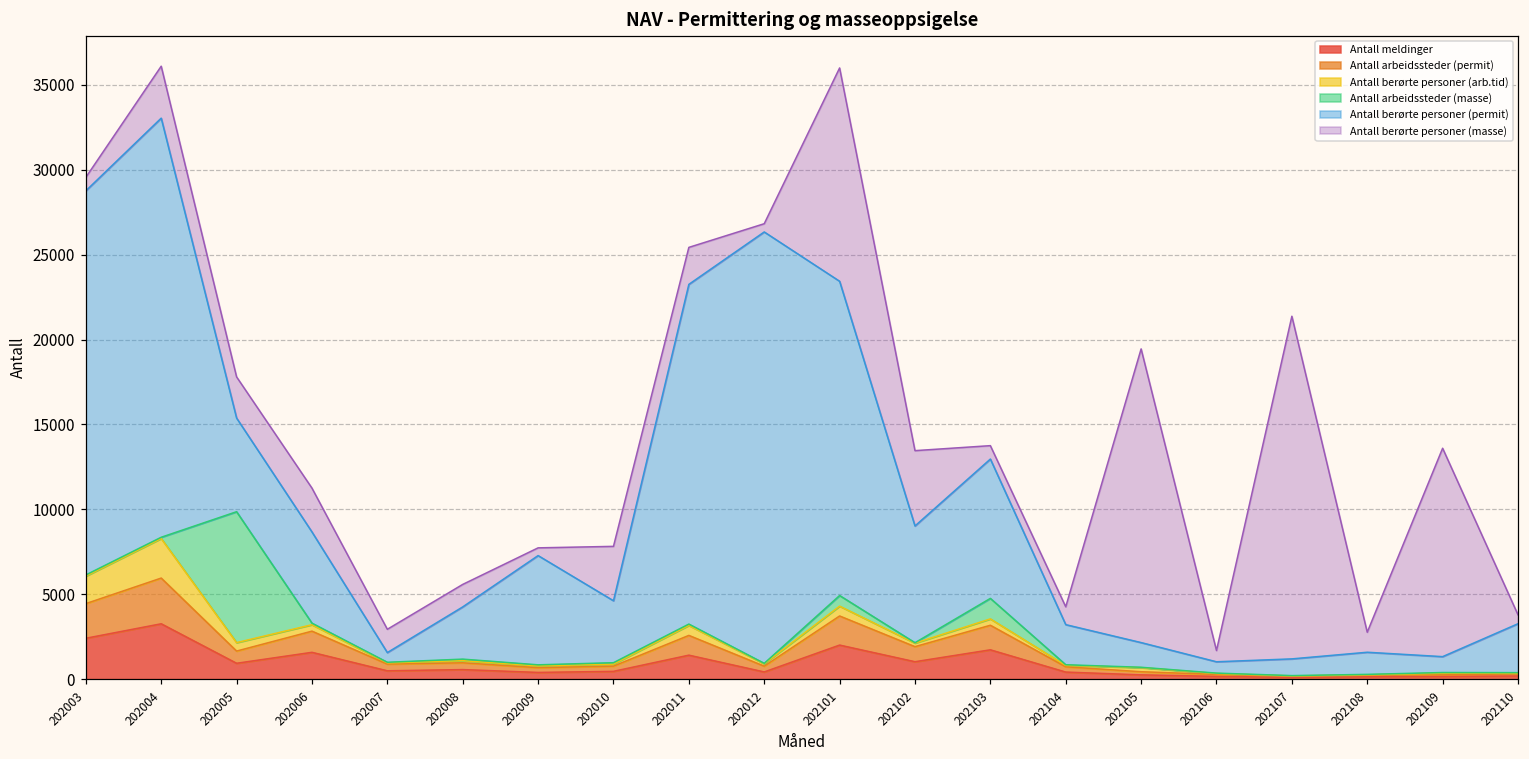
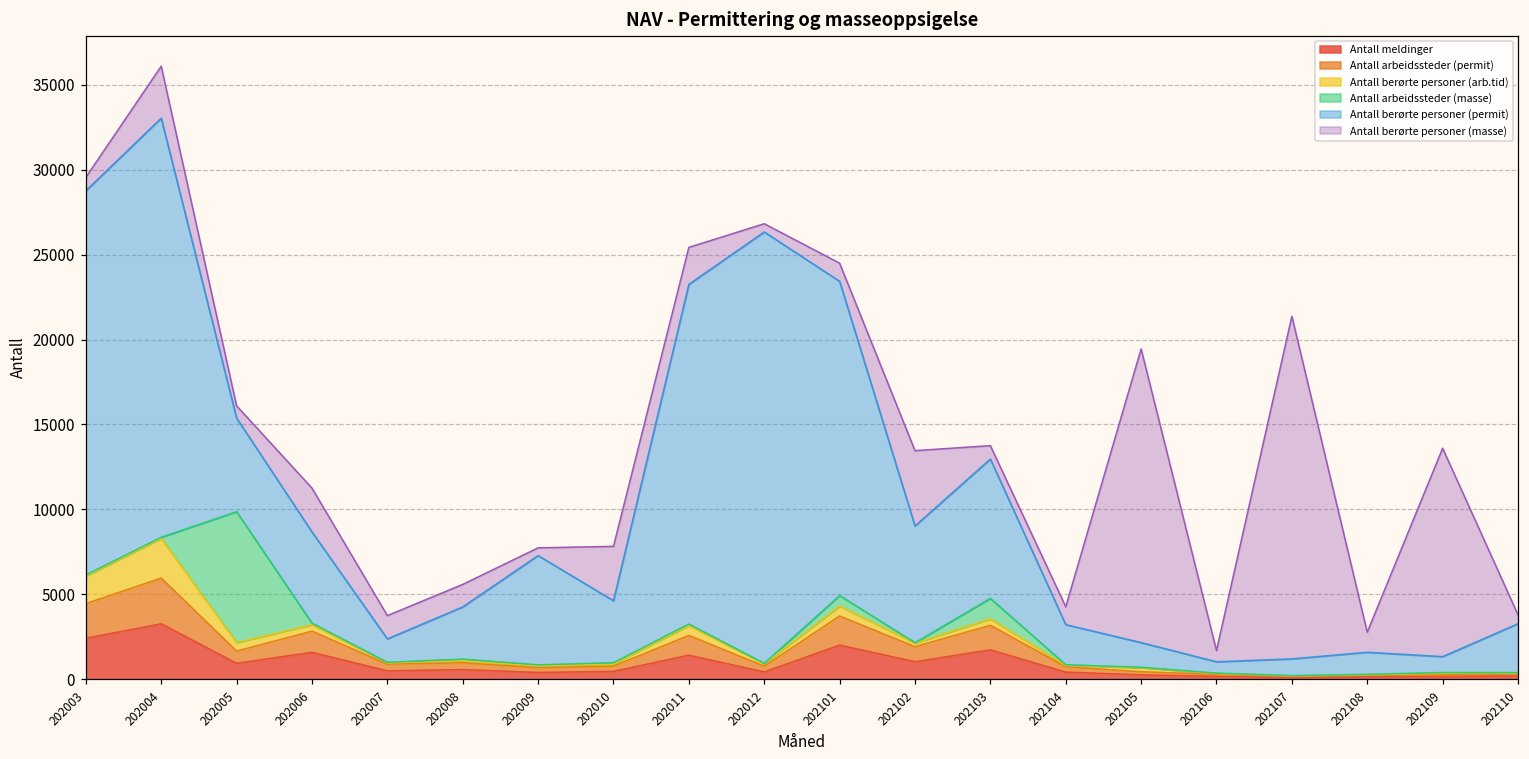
  {
    "Antall berørte personer (arb.tid)": {
      "202005": 500,
      "202101": 600,
      "202103": 400
    },
    "Antall arbeidssteder (masse)": {
      "202005": 7700,
      "202101": 600,
      "202103": 1200
    },
    "Antall berørte personer (permit)": {
      "202003": 22600,
      "202004": 24700,
      "202005": 5500,
      "202006": 5400,
-     "202007": 600,
+     "202007": 1400,
      "202008": 3100,
      "202009": 6400,
      "202010": 3600,
      "202011": 20000,
      "202012": 25400,
      "202101": 18500,
      "202102": 6900,
      "202103": 8200,
      "202104": 2400,
      "202105": 1500,
      "202106": 700,
      "202107": 1000,
      "202108": 1300,
      "202109": 900,
      "202110": 2900
    },
    "Antall berørte personer (masse)": {
      "202003": 800,
      "202004": 3100,
-     "202005": 2400,
+     "202005": 700,
      "202006": 2600,
      "202007": 1400,
      "202008": 1300,
      "202009": 500,
      "202010": 3200,
      "202011": 2200,
      "202012": 500,
-     "202101": 12600,
+     "202101": 1100,
      "202102": 4400,
      "202103": 800,
      "202104": 1100,
      "202105": 17300,
      "202106": 700,
      "202107": 20200,
      "202108": 1200,
      "202109": 12300,
      "202110": 500
    }
  }
